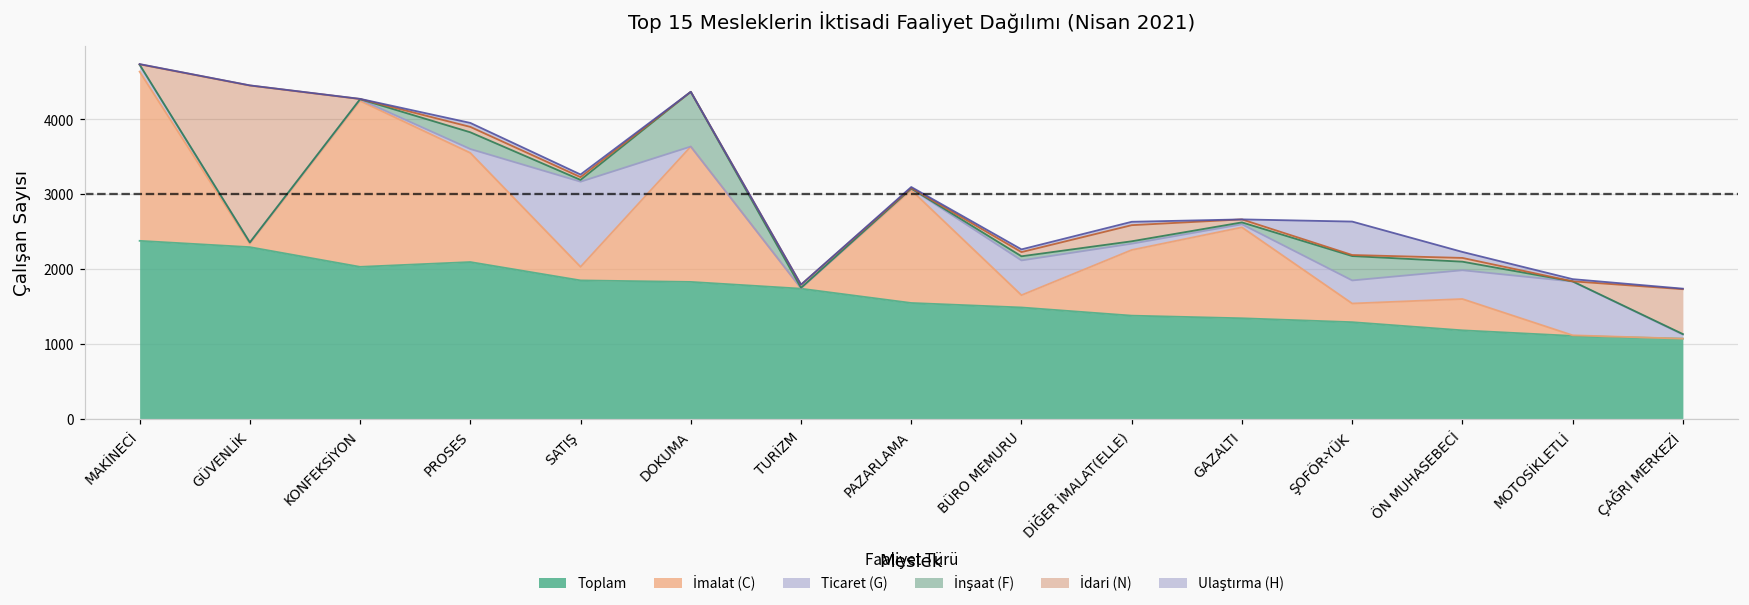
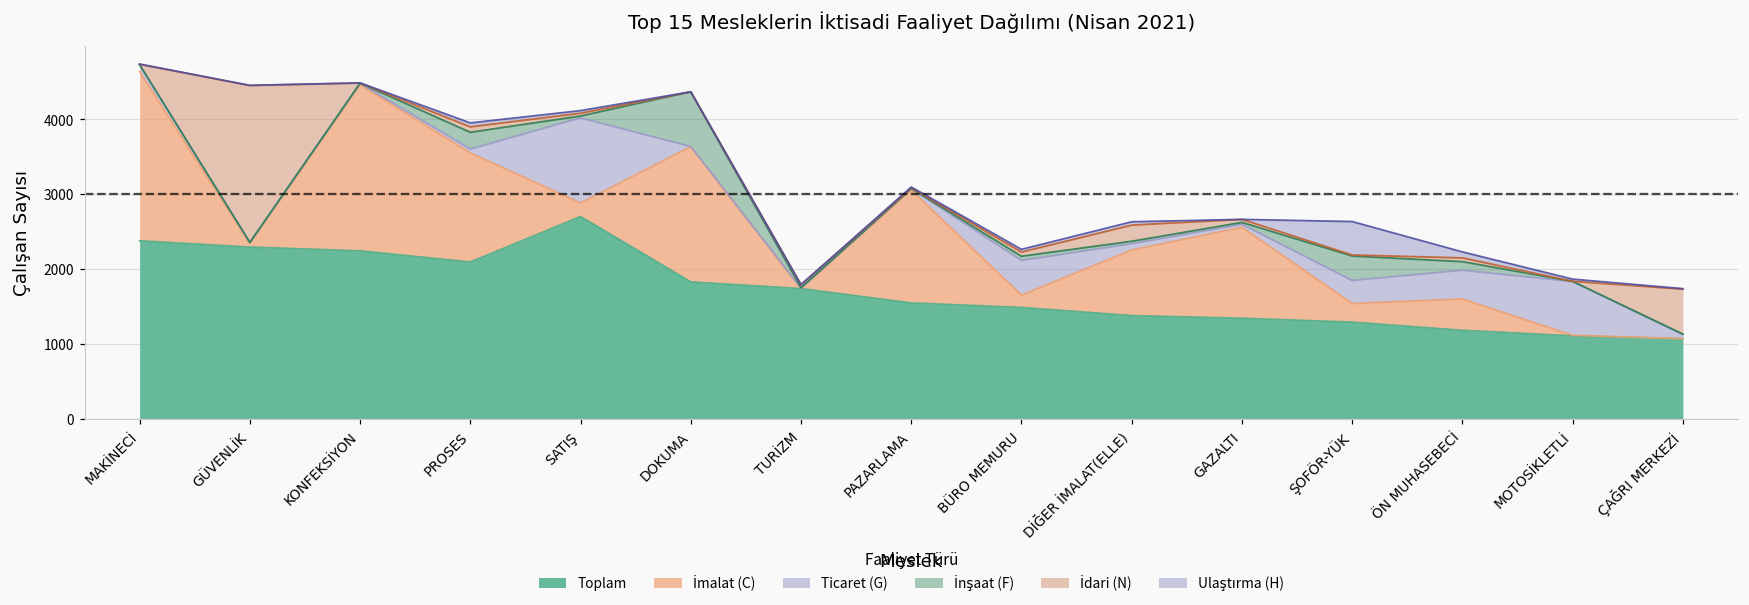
  {
    "Toplam": {
      "MAKİNECİ": 2400,
      "GÜVENLİK": 2300,
-     "KONFEKSİYON": 2000,
+     "KONFEKSİYON": 2200,
      "PROSES": 2100,
-     "SATIŞ": 1900,
+     "SATIŞ": 2700,
      "DOKUMA": 1800,
      "PAZARLAMA": 1600,
      "BÜRO MEMURU": 1500,
      "DİĞER İMALAT(ELLE)": 1400,
      "GAZALTI": 1300,
      "ŞOFÖR-YÜK": 1300,
      "ÖN MUHASEBECİ": 1200
    },
    "İnşaat (F)": {
      "PROSES": 200,
      "BÜRO MEMURU": 100,
      "ÖN MUHASEBECİ": 100
    }
  }
